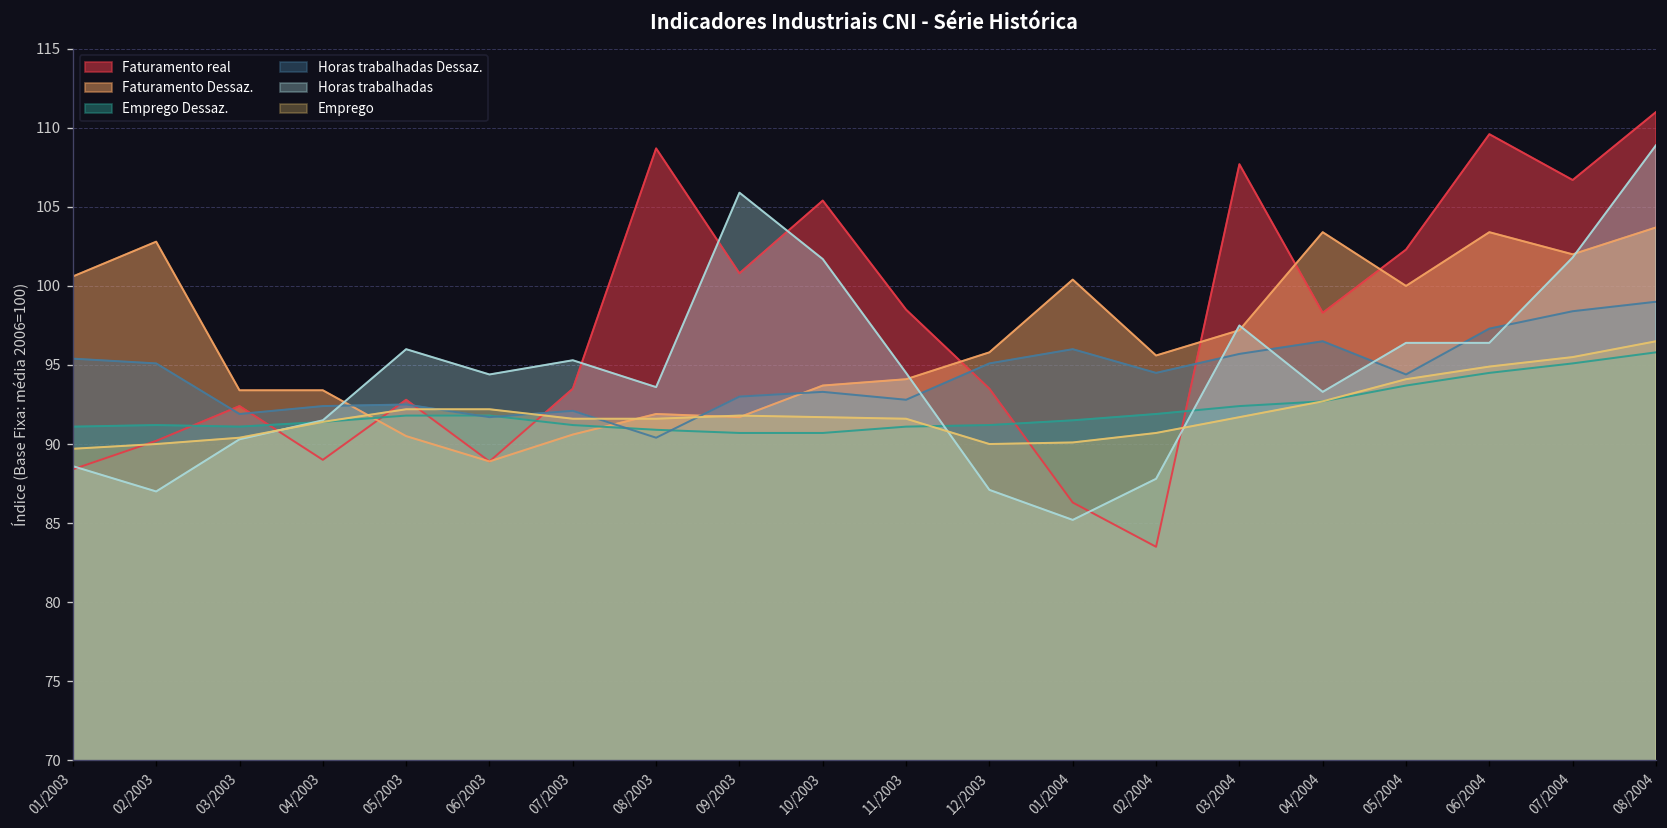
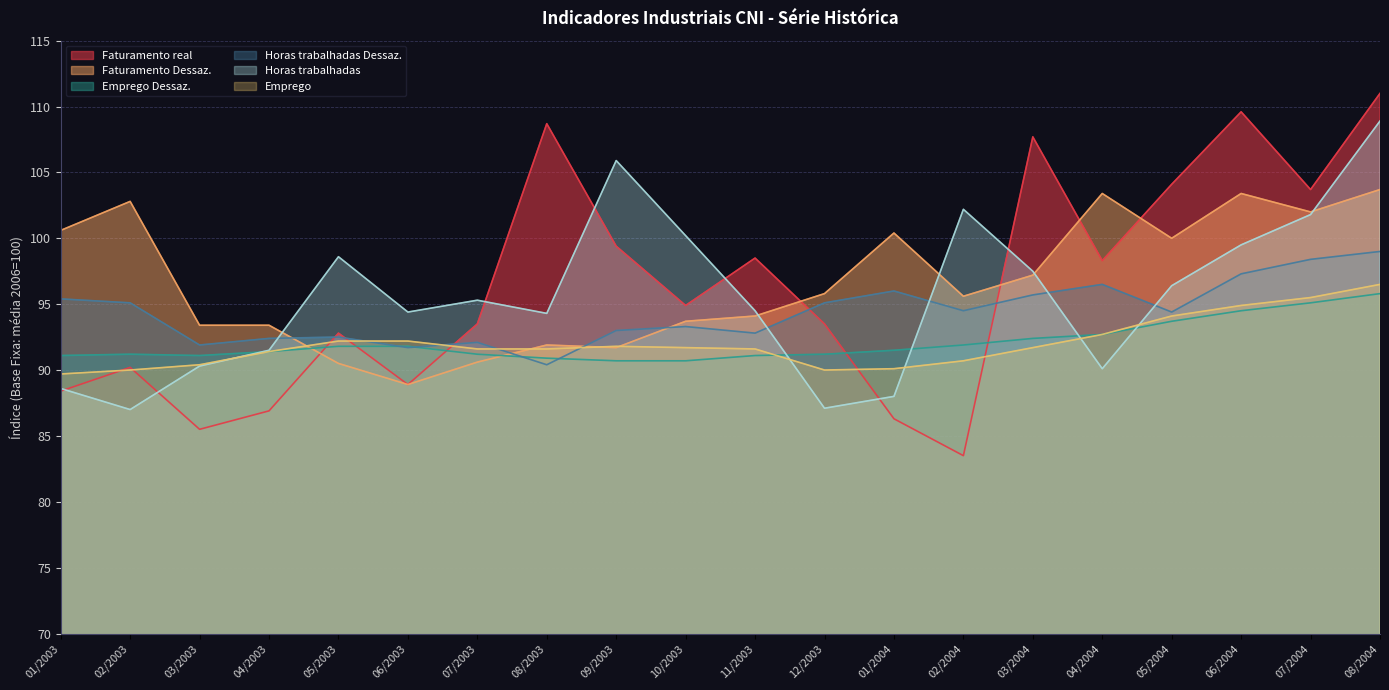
  {
    "Faturamento real": {
      "01/2003": 88.4,
      "02/2003": 90.2,
-     "03/2003": 92.4,
-     "04/2003": 89.0,
+     "03/2003": 85.5,
+     "04/2003": 86.9,
      "05/2003": 92.8,
      "07/2003": 93.5,
      "08/2003": 108.7,
-     "09/2003": 100.8,
-     "10/2003": 105.4,
+     "09/2003": 99.4,
+     "10/2003": 94.9,
      "11/2003": 98.5,
      "12/2003": 93.5,
      "01/2004": 86.3,
      "02/2004": 83.5,
      "03/2004": 107.7,
      "04/2004": 98.3,
-     "05/2004": 102.3,
+     "05/2004": 104.1,
      "06/2004": 109.6,
-     "07/2004": 106.7,
+     "07/2004": 103.7,
      "08/2004": 111.0
    },
    "Horas trabalhadas": {
      "01/2003": 88.6,
      "02/2003": 87.0,
-     "05/2003": 96.0,
+     "05/2003": 98.6,
      "06/2003": 94.4,
      "07/2003": 95.3,
-     "08/2003": 93.6,
+     "08/2003": 94.3,
      "09/2003": 105.9,
-     "10/2003": 101.7,
+     "10/2003": 100.2,
      "11/2003": 94.5,
      "12/2003": 87.1,
-     "01/2004": 85.2,
-     "02/2004": 87.8,
+     "01/2004": 88.0,
+     "02/2004": 102.2,
      "03/2004": 97.5,
-     "04/2004": 93.3,
+     "04/2004": 90.1,
      "05/2004": 96.4,
-     "06/2004": 96.4,
+     "06/2004": 99.5,
      "07/2004": 101.8,
      "08/2004": 108.9
    }
  }
